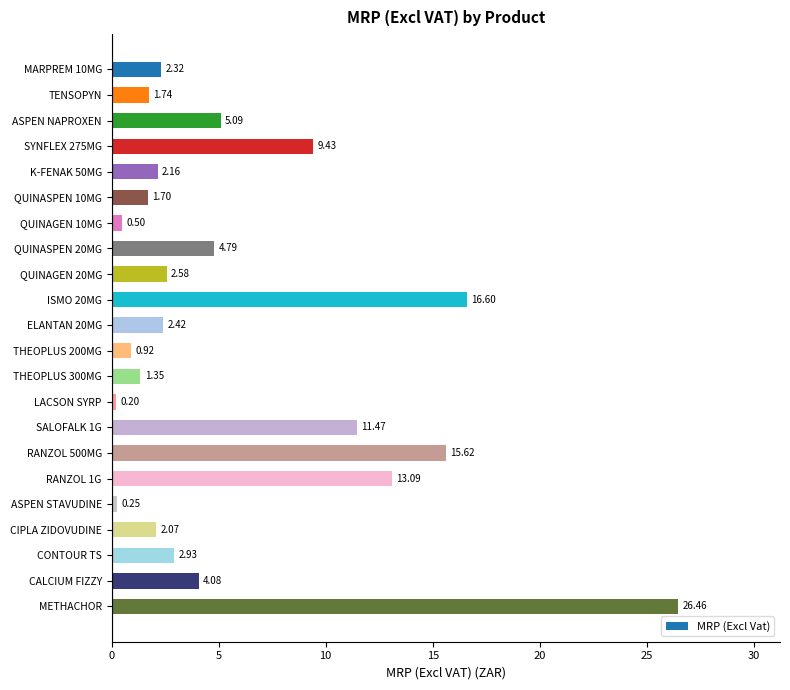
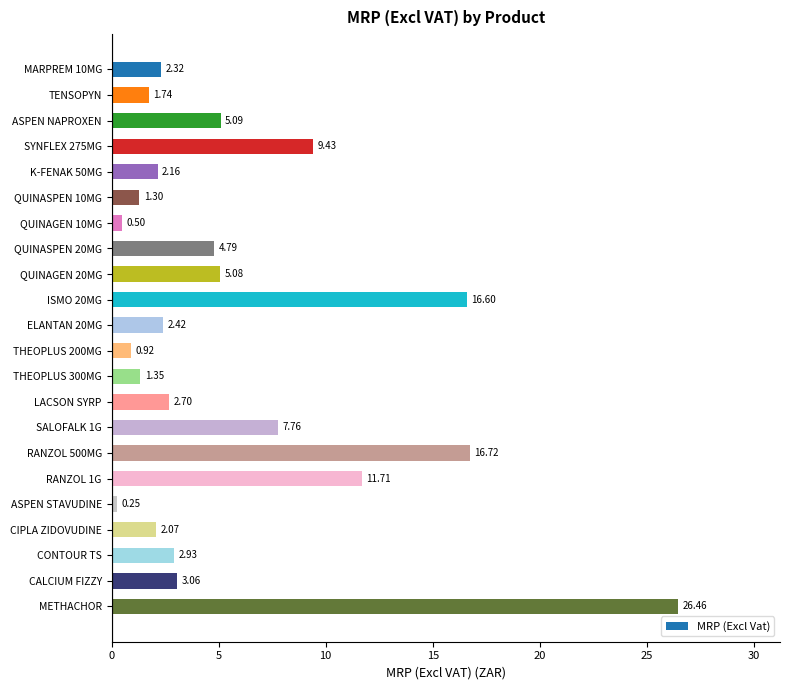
  {
    "MARPREM 10MG": 2.32,
    "TENSOPYN": 1.74,
    "ASPEN NAPROXEN": 5.09,
    "SYNFLEX 275MG": 9.43,
    "K-FENAK 50MG": 2.16,
-   "QUINASPEN 10MG": 1.70,
+   "QUINASPEN 10MG": 1.30,
    "QUINAGEN 10MG": 0.50,
    "QUINASPEN 20MG": 4.79,
-   "QUINAGEN 20MG": 2.58,
+   "QUINAGEN 20MG": 5.08,
    "ISMO 20MG": 16.60,
    "ELANTAN 20MG": 2.42,
    "THEOPLUS 200MG": 0.92,
    "THEOPLUS 300MG": 1.35,
-   "LACSON SYRP": 0.20,
-   "SALOFALK 1G": 11.47,
-   "RANZOL 500MG": 15.62,
-   "RANZOL 1G": 13.09,
+   "LACSON SYRP": 2.70,
+   "SALOFALK 1G": 7.76,
+   "RANZOL 500MG": 16.72,
+   "RANZOL 1G": 11.71,
    "ASPEN STAVUDINE": 0.25,
    "CIPLA ZIDOVUDINE": 2.07,
    "CONTOUR TS": 2.93,
-   "CALCIUM FIZZY": 4.08,
+   "CALCIUM FIZZY": 3.06,
    "METHACHOR": 26.46
  }
